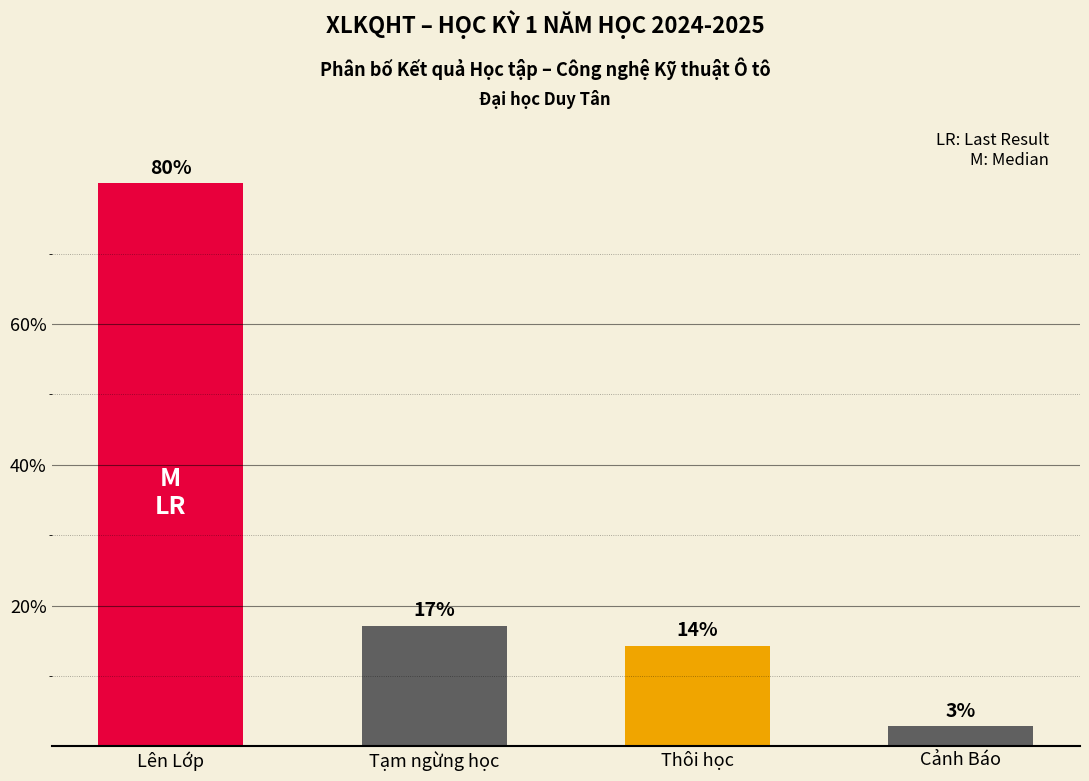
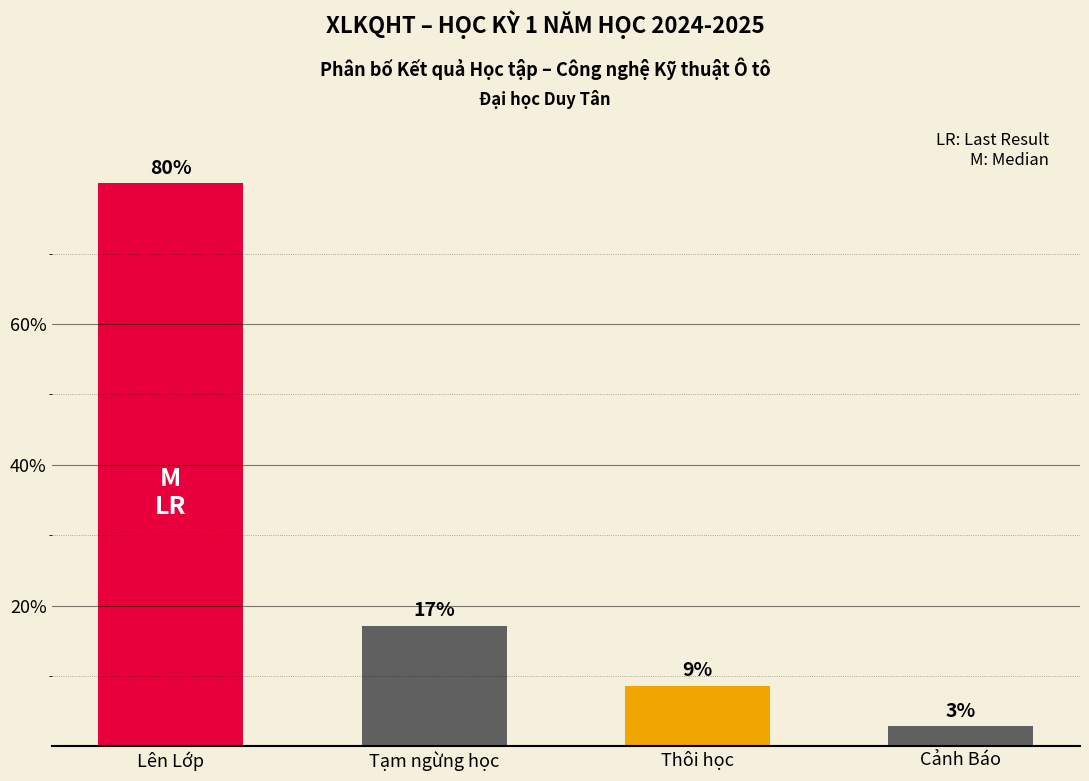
  {
    "Lên Lớp": "80%",
    "Tạm ngừng học": "17%",
-   "Thôi học": "14%",
+   "Thôi học": "9%",
    "Cảnh Báo": "3%"
  }
